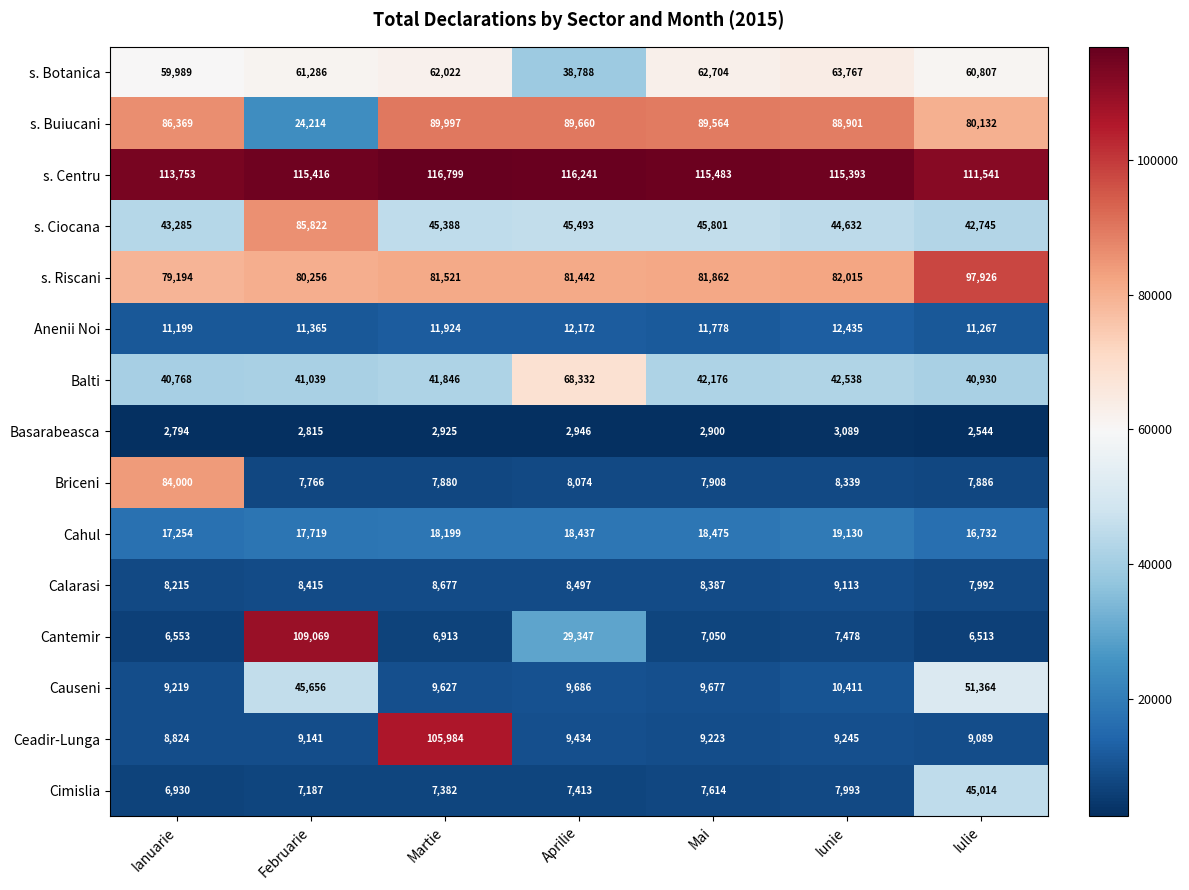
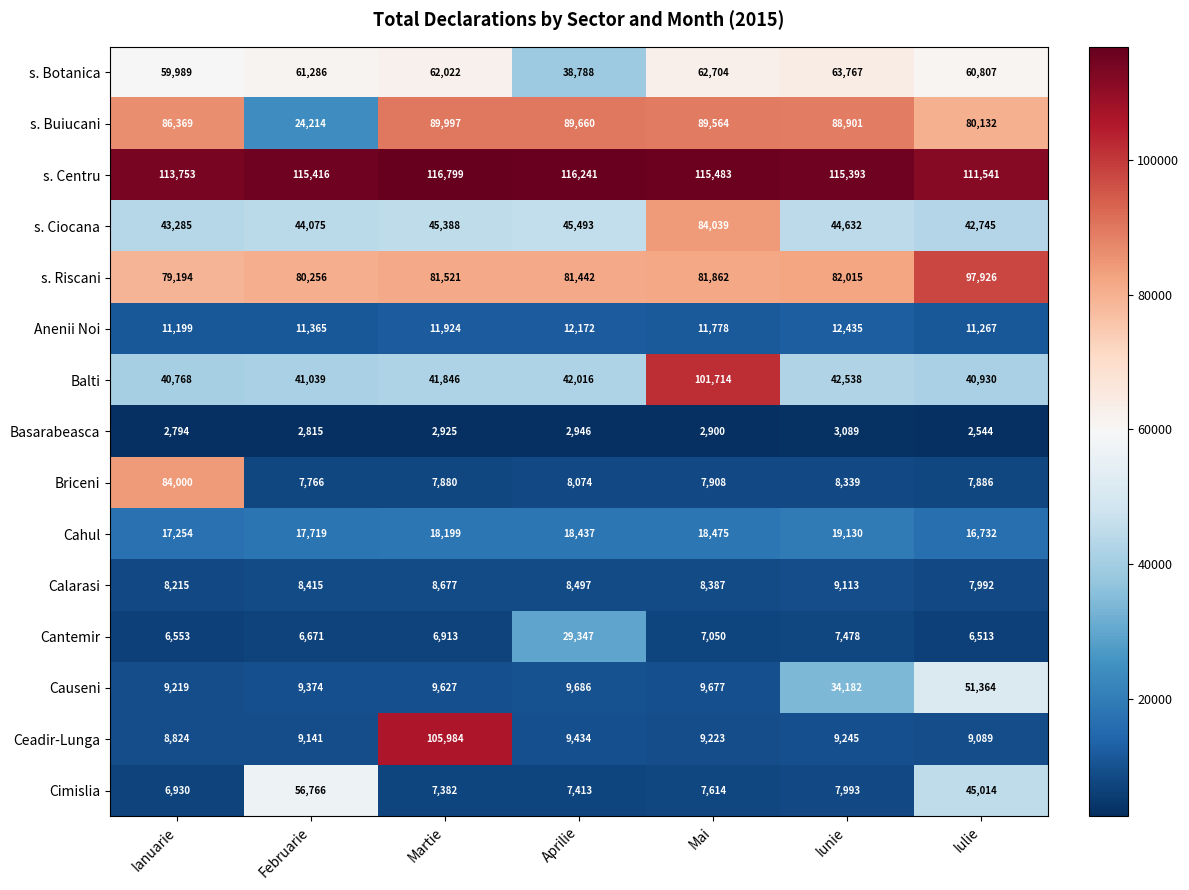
  {
    "s. Botanica": {
      "Ianuarie": "59,989",
      "Februarie": "61,286",
      "Martie": "62,022",
      "Aprilie": "38,788",
      "Mai": "62,704",
      "Iunie": "63,767",
      "Iulie": "60,807"
    },
    "s. Buiucani": {
      "Ianuarie": "86,369",
      "Februarie": "24,214",
      "Martie": "89,997",
      "Aprilie": "89,660",
      "Mai": "89,564",
      "Iunie": "88,901",
      "Iulie": "80,132"
    },
    "s. Centru": {
      "Ianuarie": "113,753",
      "Februarie": "115,416",
      "Martie": "116,799",
      "Aprilie": "116,241",
      "Mai": "115,483",
      "Iunie": "115,393",
      "Iulie": "111,541"
    },
    "s. Ciocana": {
      "Ianuarie": "43,285",
-     "Februarie": "85,822",
+     "Februarie": "44,075",
      "Martie": "45,388",
      "Aprilie": "45,493",
-     "Mai": "45,801",
+     "Mai": "84,039",
      "Iunie": "44,632",
      "Iulie": "42,745"
    },
    "s. Riscani": {
      "Ianuarie": "79,194",
      "Februarie": "80,256",
      "Martie": "81,521",
      "Aprilie": "81,442",
      "Mai": "81,862",
      "Iunie": "82,015",
      "Iulie": "97,926"
    },
    "Anenii Noi": {
      "Ianuarie": "11,199",
      "Februarie": "11,365",
      "Martie": "11,924",
      "Aprilie": "12,172",
      "Mai": "11,778",
      "Iunie": "12,435",
      "Iulie": "11,267"
    },
    "Balti": {
      "Ianuarie": "40,768",
      "Februarie": "41,039",
      "Martie": "41,846",
-     "Aprilie": "68,332",
-     "Mai": "42,176",
+     "Aprilie": "42,016",
+     "Mai": "101,714",
      "Iunie": "42,538",
      "Iulie": "40,930"
    },
    "Basarabeasca": {
      "Ianuarie": "2,794",
      "Februarie": "2,815",
      "Martie": "2,925",
      "Aprilie": "2,946",
      "Mai": "2,900",
      "Iunie": "3,089",
      "Iulie": "2,544"
    },
    "Briceni": {
      "Ianuarie": "84,000",
      "Februarie": "7,766",
      "Martie": "7,880",
      "Aprilie": "8,074",
      "Mai": "7,908",
      "Iunie": "8,339",
      "Iulie": "7,886"
    },
    "Cahul": {
      "Ianuarie": "17,254",
      "Februarie": "17,719",
      "Martie": "18,199",
      "Aprilie": "18,437",
      "Mai": "18,475",
      "Iunie": "19,130",
      "Iulie": "16,732"
    },
    "Calarasi": {
      "Ianuarie": "8,215",
      "Februarie": "8,415",
      "Martie": "8,677",
      "Aprilie": "8,497",
      "Mai": "8,387",
      "Iunie": "9,113",
      "Iulie": "7,992"
    },
    "Cantemir": {
      "Ianuarie": "6,553",
-     "Februarie": "109,069",
+     "Februarie": "6,671",
      "Martie": "6,913",
      "Aprilie": "29,347",
      "Mai": "7,050",
      "Iunie": "7,478",
      "Iulie": "6,513"
    },
    "Causeni": {
      "Ianuarie": "9,219",
-     "Februarie": "45,656",
+     "Februarie": "9,374",
      "Martie": "9,627",
      "Aprilie": "9,686",
      "Mai": "9,677",
-     "Iunie": "10,411",
+     "Iunie": "34,182",
      "Iulie": "51,364"
    },
    "Ceadir-Lunga": {
      "Ianuarie": "8,824",
      "Februarie": "9,141",
      "Martie": "105,984",
      "Aprilie": "9,434",
      "Mai": "9,223",
      "Iunie": "9,245",
      "Iulie": "9,089"
    },
    "Cimislia": {
      "Ianuarie": "6,930",
-     "Februarie": "7,187",
+     "Februarie": "56,766",
      "Martie": "7,382",
      "Aprilie": "7,413",
      "Mai": "7,614",
      "Iunie": "7,993",
      "Iulie": "45,014"
    }
  }
